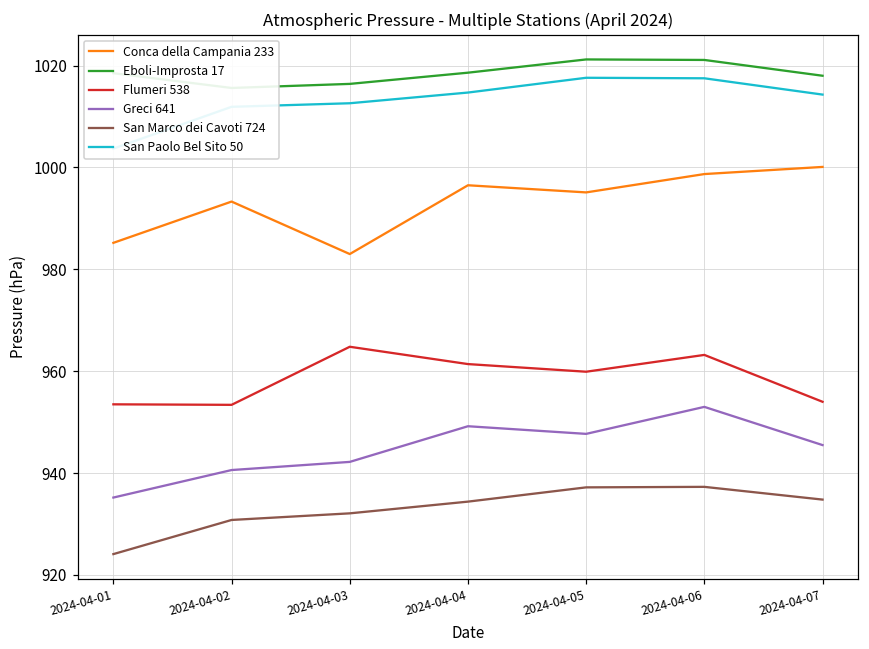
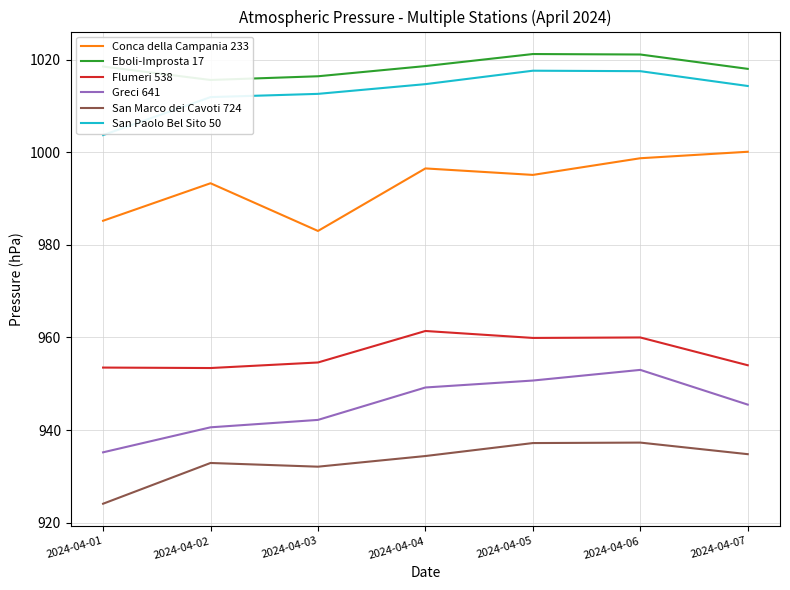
  {
    "Conca della Campania 233": {
      "2024-04-01": 985,
      "2024-04-02": 993,
      "2024-04-03": 983,
      "2024-04-04": 997,
      "2024-04-05": 995,
      "2024-04-06": 999,
      "2024-04-07": 1000
    },
    "Eboli-Improsta 17": {
      "2024-04-03": 1016,
      "2024-04-04": 1019,
      "2024-04-05": 1021,
      "2024-04-06": 1021,
      "2024-04-07": 1018
    },
    "Flumeri 538": {
      "2024-04-01": 954,
      "2024-04-02": 953,
-     "2024-04-03": 965,
+     "2024-04-03": 955,
      "2024-04-04": 961,
      "2024-04-05": 960,
-     "2024-04-06": 963,
+     "2024-04-06": 960,
      "2024-04-07": 954
    },
    "Greci 641": {
      "2024-04-01": 935,
      "2024-04-02": 941,
      "2024-04-03": 942,
      "2024-04-04": 949,
-     "2024-04-05": 948,
+     "2024-04-05": 951,
      "2024-04-06": 953,
      "2024-04-07": 946
    },
    "San Marco dei Cavoti 724": {
      "2024-04-01": 924,
-     "2024-04-02": 931,
+     "2024-04-02": 933,
      "2024-04-03": 932,
      "2024-04-04": 934,
      "2024-04-05": 937,
      "2024-04-06": 937,
      "2024-04-07": 935
    },
    "San Paolo Bel Sito 50": {
      "2024-04-01": 1004,
      "2024-04-03": 1013,
      "2024-04-04": 1015,
      "2024-04-05": 1018,
      "2024-04-06": 1018,
      "2024-04-07": 1014
    }
  }
